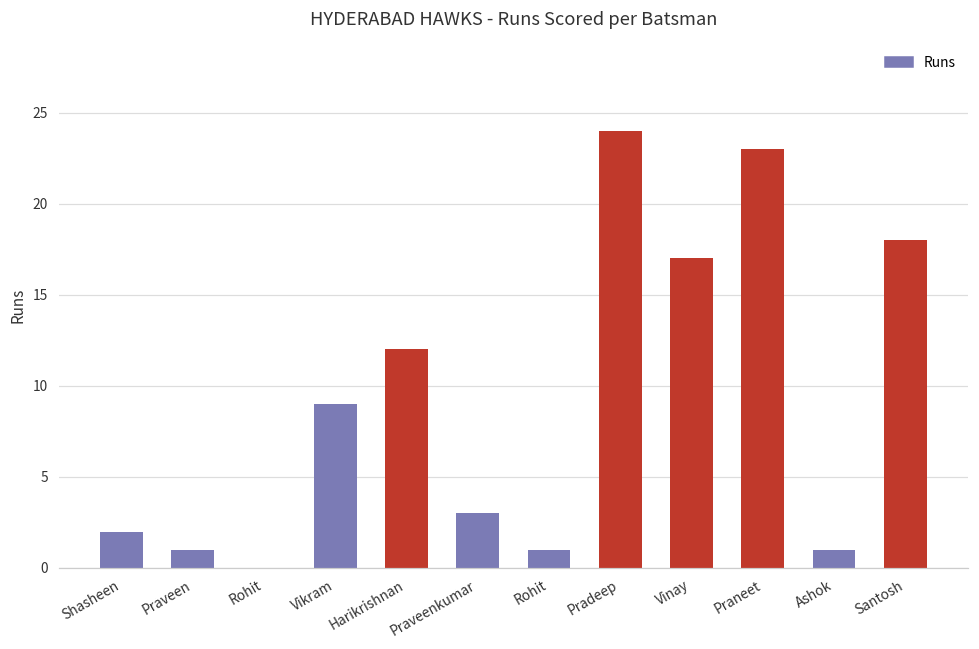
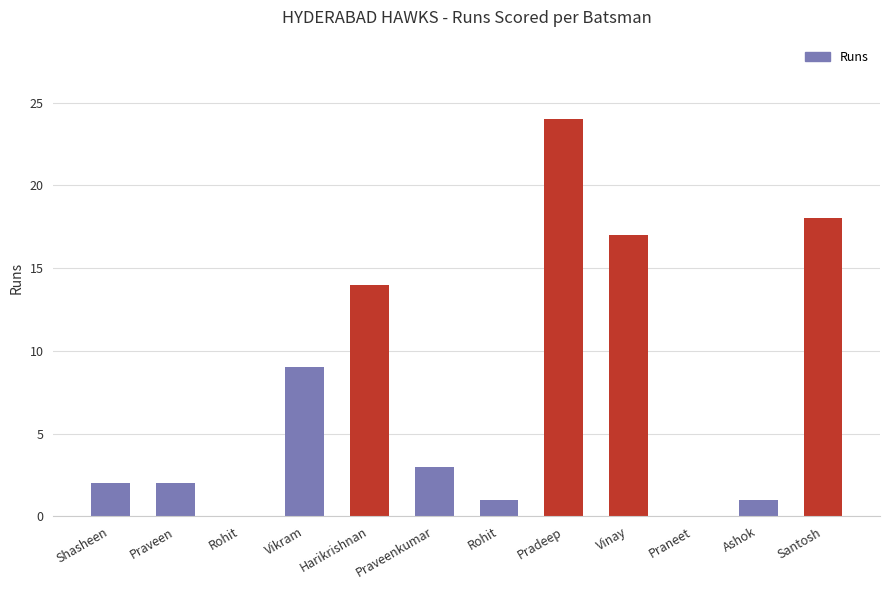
  {
    "Shasheen": 2,
-   "Praveen": 1,
+   "Praveen": 2,
    "Vikram": 9,
-   "Harikrishnan": 12,
+   "Harikrishnan": 14,
    "Praveenkumar": 3,
    "Pradeep": 24,
    "Vinay": 17,
-   "Praneet": 23,
+   "Praneet": 0,
    "Ashok": 1,
    "Santosh": 18
  }
